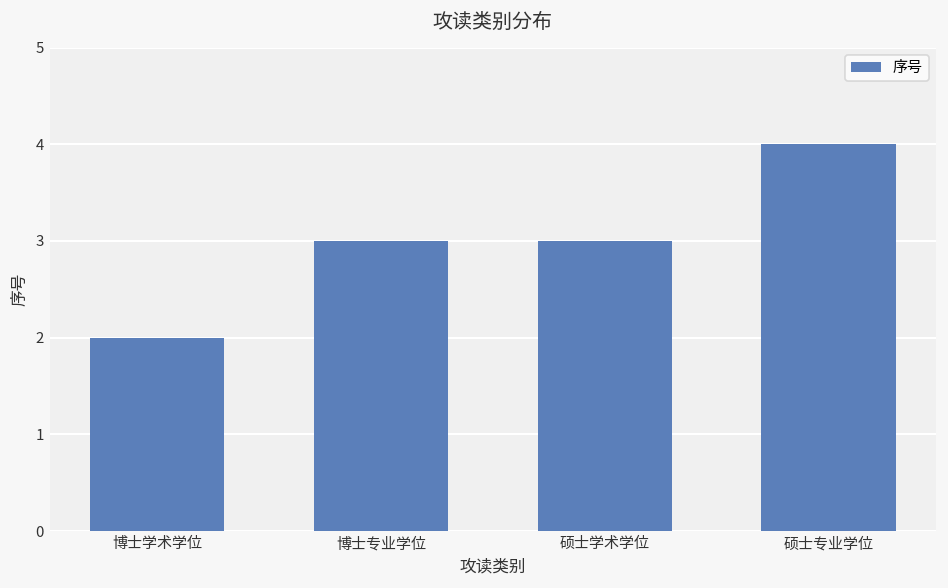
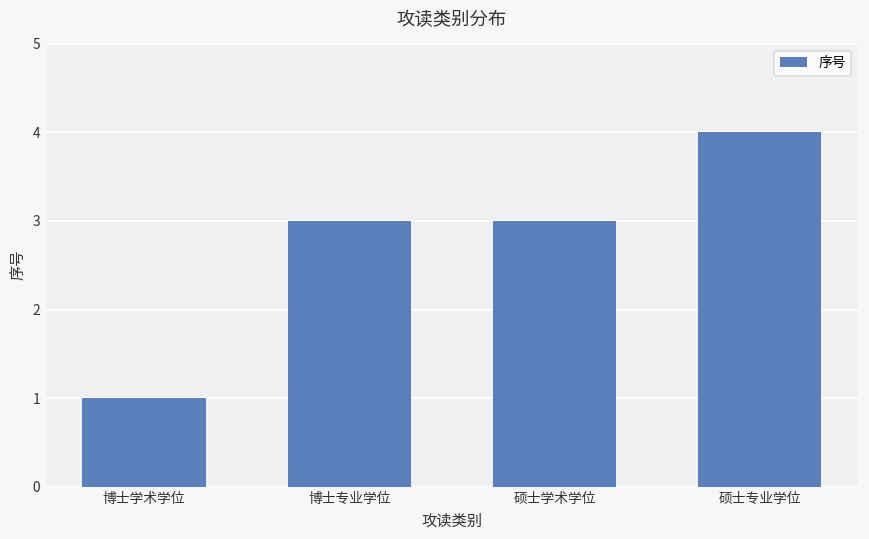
  {
-   "博士学术学位": 2,
+   "博士学术学位": 1,
    "博士专业学位": 3,
    "硕士学术学位": 3,
    "硕士专业学位": 4
  }
